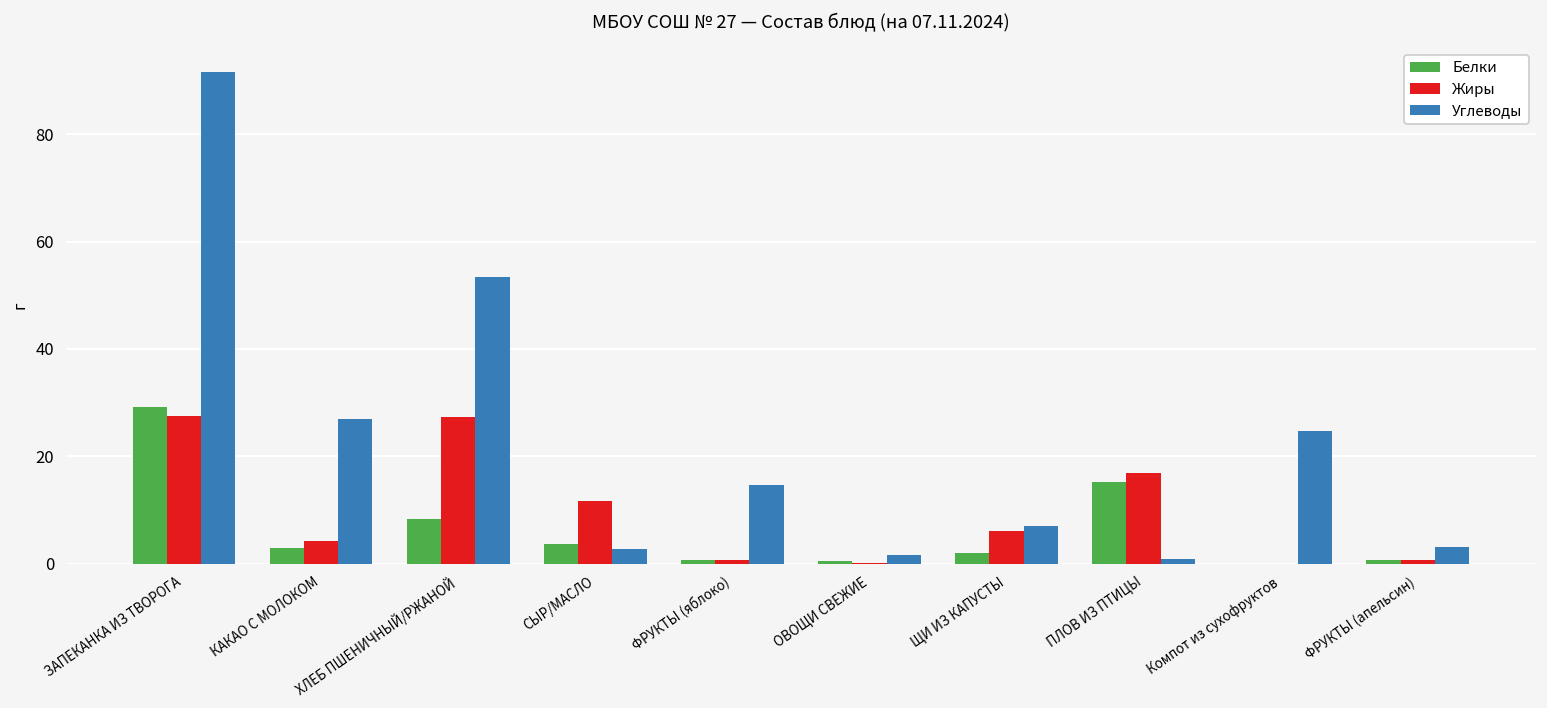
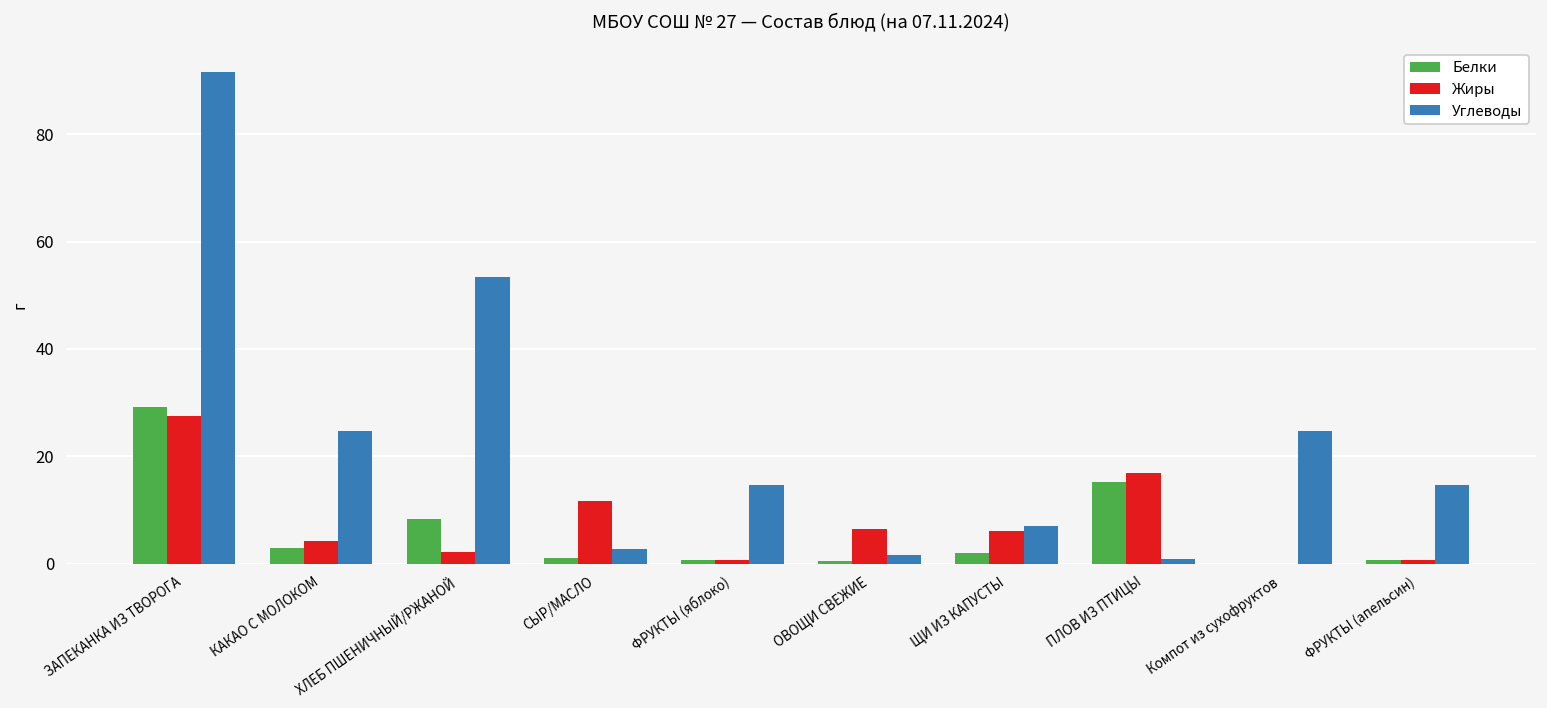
  {
    "Белки": {
      "ЗАПЕКАНКА ИЗ ТВОРОГА": 29,
      "КАКАО С МОЛОКОМ": 3,
      "ХЛЕБ ПШЕНИЧНЫЙ/РЖАНОЙ": 8,
-     "СЫР/МАСЛО": 4,
+     "СЫР/МАСЛО": 1,
      "ФРУКТЫ (яблоко)": 1,
      "ОВОЩИ СВЕЖИЕ": 1,
      "ЩИ ИЗ КАПУСТЫ": 2,
      "ПЛОВ ИЗ ПТИЦЫ": 15,
      "Компот из сухофруктов": 0,
      "ФРУКТЫ (апельсин)": 1
    },
    "Жиры": {
      "ЗАПЕКАНКА ИЗ ТВОРОГА": 28,
      "КАКАО С МОЛОКОМ": 4,
-     "ХЛЕБ ПШЕНИЧНЫЙ/РЖАНОЙ": 27,
+     "ХЛЕБ ПШЕНИЧНЫЙ/РЖАНОЙ": 2,
      "СЫР/МАСЛО": 12,
      "ФРУКТЫ (яблоко)": 1,
-     "ОВОЩИ СВЕЖИЕ": 0,
+     "ОВОЩИ СВЕЖИЕ": 7,
      "ЩИ ИЗ КАПУСТЫ": 6,
      "ПЛОВ ИЗ ПТИЦЫ": 17,
      "Компот из сухофруктов": 0,
      "ФРУКТЫ (апельсин)": 1
    },
    "Углеводы": {
      "ЗАПЕКАНКА ИЗ ТВОРОГА": 92,
-     "КАКАО С МОЛОКОМ": 27,
+     "КАКАО С МОЛОКОМ": 25,
      "ХЛЕБ ПШЕНИЧНЫЙ/РЖАНОЙ": 53,
      "СЫР/МАСЛО": 3,
      "ФРУКТЫ (яблоко)": 15,
      "ОВОЩИ СВЕЖИЕ": 2,
      "ЩИ ИЗ КАПУСТЫ": 7,
      "ПЛОВ ИЗ ПТИЦЫ": 1,
      "Компот из сухофруктов": 25,
-     "ФРУКТЫ (апельсин)": 3
+     "ФРУКТЫ (апельсин)": 15
    }
  }
